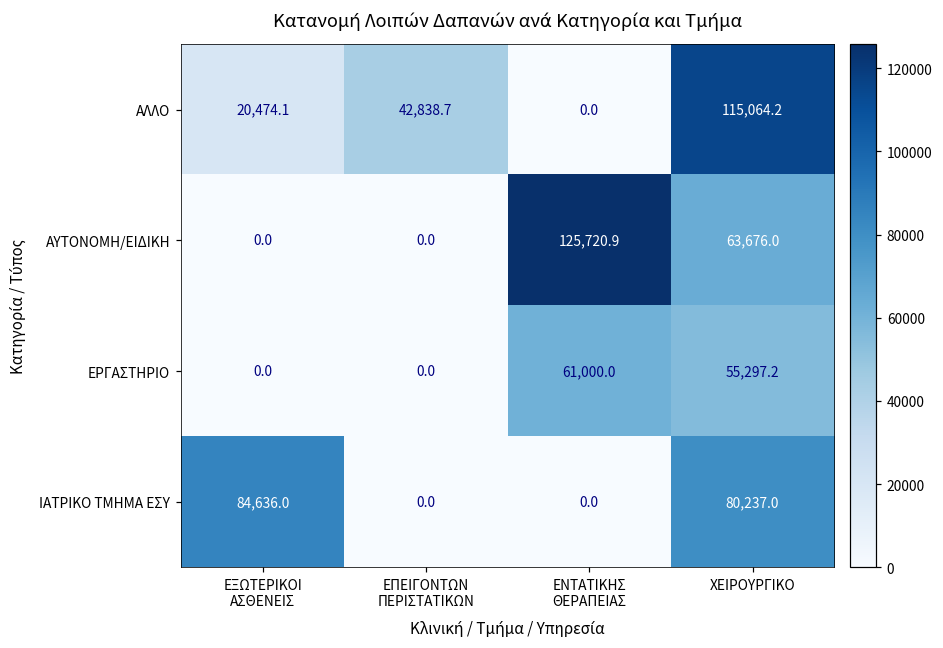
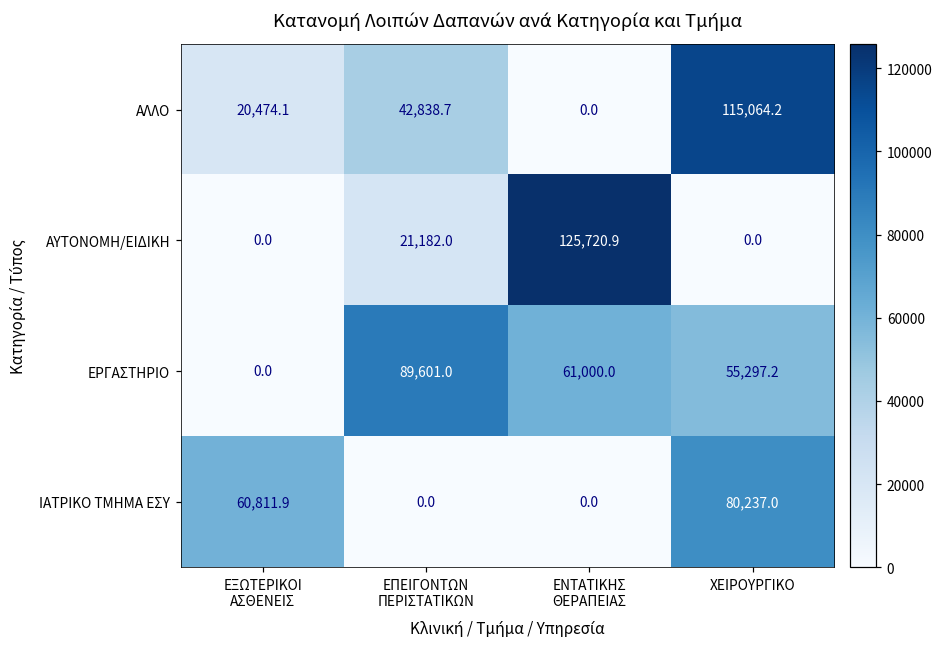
  {
    "ΑΛΛΟ": {
      "ΕΞΩΤΕΡΙΚΟΙ ΑΣΘΕΝΕΙΣ": "20,474.1",
      "ΕΠΕΙΓΟΝΤΩΝ ΠΕΡΙΣΤΑΤΙΚΩΝ": "42,838.7",
      "ΕΝΤΑΤΙΚΗΣ ΘΕΡΑΠΕΙΑΣ": "0.0",
      "ΧΕΙΡΟΥΡΓΙΚΟ": "115,064.2"
    },
    "ΑΥΤΟΝΟΜΗ/ΕΙΔΙΚΗ": {
      "ΕΞΩΤΕΡΙΚΟΙ ΑΣΘΕΝΕΙΣ": "0.0",
-     "ΕΠΕΙΓΟΝΤΩΝ ΠΕΡΙΣΤΑΤΙΚΩΝ": "0.0",
+     "ΕΠΕΙΓΟΝΤΩΝ ΠΕΡΙΣΤΑΤΙΚΩΝ": "21,182.0",
      "ΕΝΤΑΤΙΚΗΣ ΘΕΡΑΠΕΙΑΣ": "125,720.9",
-     "ΧΕΙΡΟΥΡΓΙΚΟ": "63,676.0"
+     "ΧΕΙΡΟΥΡΓΙΚΟ": "0.0"
    },
    "ΕΡΓΑΣΤΗΡΙΟ": {
      "ΕΞΩΤΕΡΙΚΟΙ ΑΣΘΕΝΕΙΣ": "0.0",
-     "ΕΠΕΙΓΟΝΤΩΝ ΠΕΡΙΣΤΑΤΙΚΩΝ": "0.0",
+     "ΕΠΕΙΓΟΝΤΩΝ ΠΕΡΙΣΤΑΤΙΚΩΝ": "89,601.0",
      "ΕΝΤΑΤΙΚΗΣ ΘΕΡΑΠΕΙΑΣ": "61,000.0",
      "ΧΕΙΡΟΥΡΓΙΚΟ": "55,297.2"
    },
    "ΙΑΤΡΙΚΟ ΤΜΗΜΑ ΕΣΥ": {
-     "ΕΞΩΤΕΡΙΚΟΙ ΑΣΘΕΝΕΙΣ": "84,636.0",
+     "ΕΞΩΤΕΡΙΚΟΙ ΑΣΘΕΝΕΙΣ": "60,811.9",
      "ΕΠΕΙΓΟΝΤΩΝ ΠΕΡΙΣΤΑΤΙΚΩΝ": "0.0",
      "ΕΝΤΑΤΙΚΗΣ ΘΕΡΑΠΕΙΑΣ": "0.0",
      "ΧΕΙΡΟΥΡΓΙΚΟ": "80,237.0"
    }
  }
